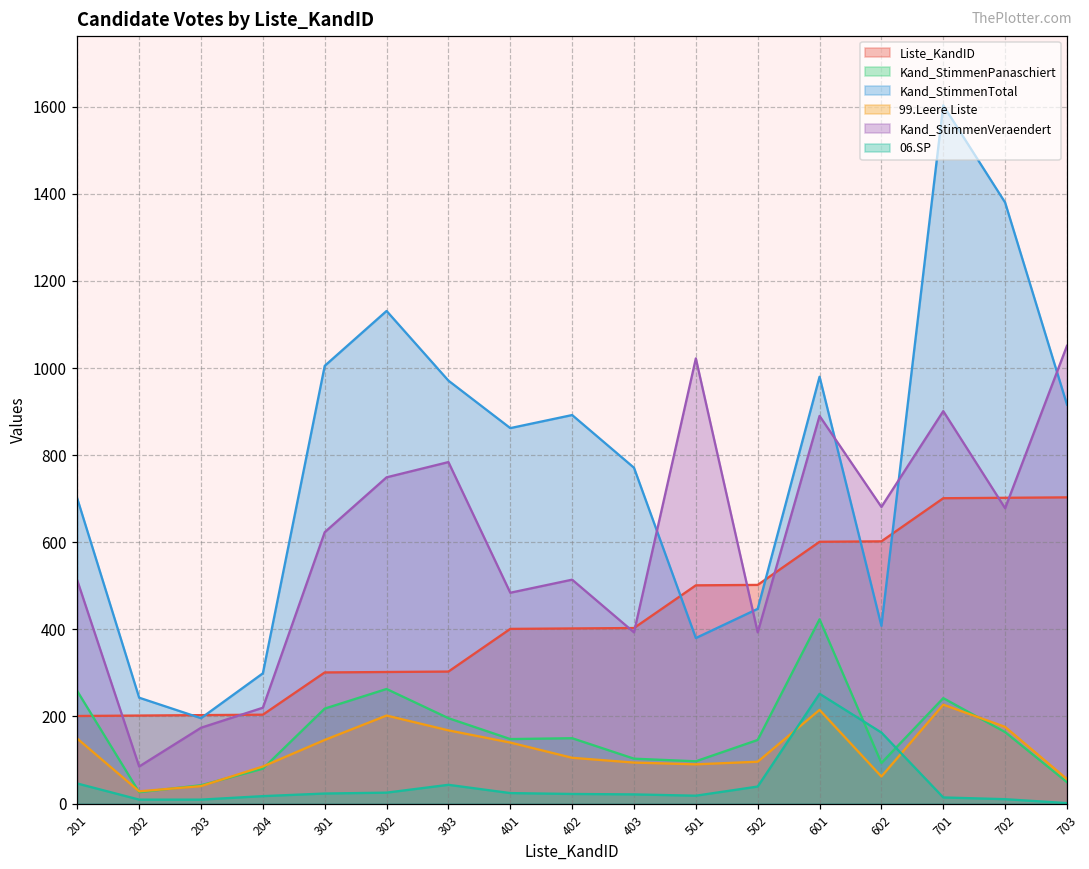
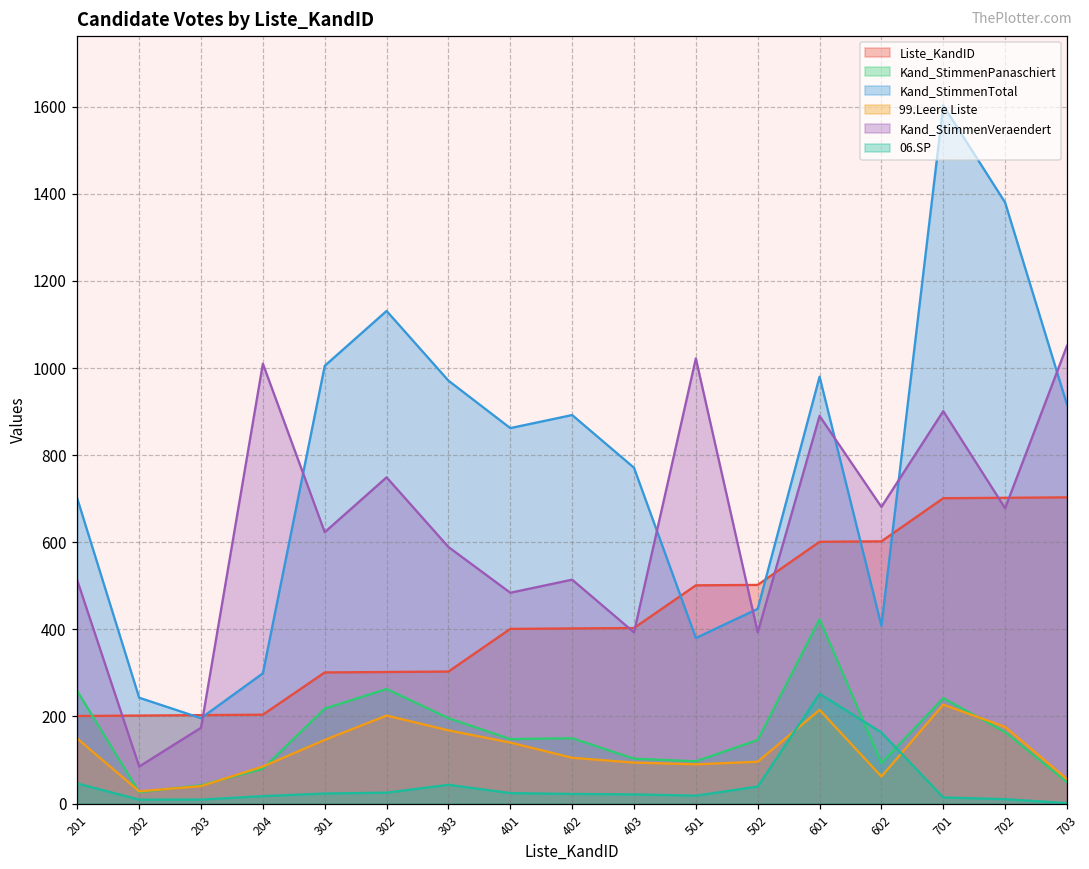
  {
    "Kand_StimmenVeraendert": {
      "201": 510,
      "202": 90,
      "203": 170,
-     "204": 220,
+     "204": 1010,
      "301": 620,
      "302": 750,
-     "303": 780,
+     "303": 590,
      "401": 480,
      "402": 510,
      "403": 390,
      "501": 1020,
      "502": 390,
      "601": 890,
      "602": 680,
      "701": 900,
      "702": 680,
      "703": 1050
    }
  }
